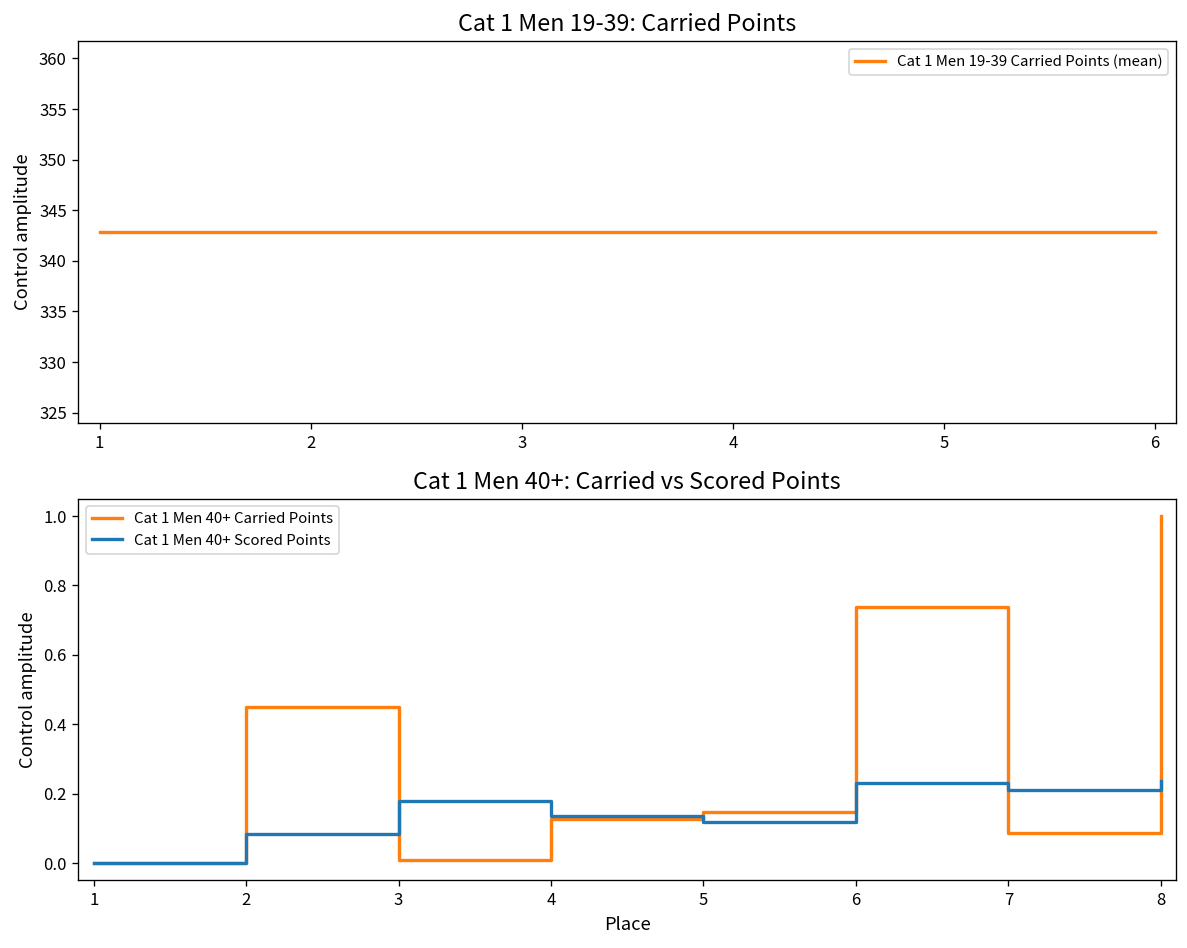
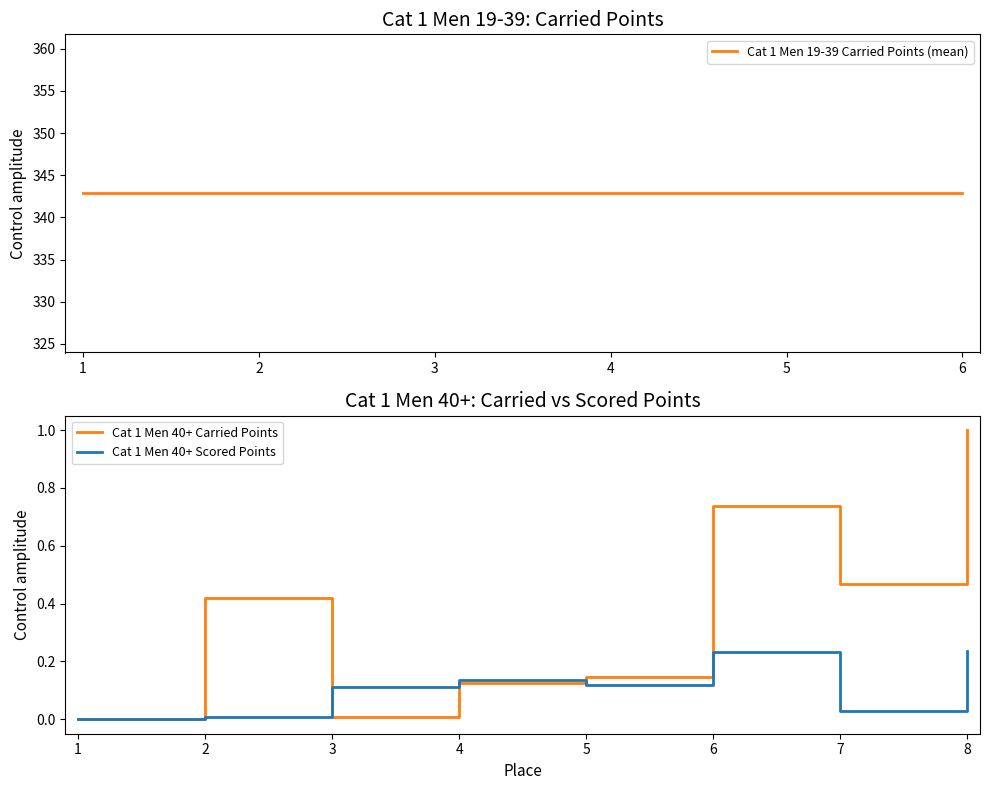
  {
    "Cat 1 Men 19-39: Carried Points": {
      "1": 343,
      "2": 343,
      "3": 343,
      "4": 343,
      "5": 343,
      "6": 343
    },
    "Cat 1 Men 40+: Carried vs Scored Points": {
      "Cat 1 Men 40+ Carried Points": {
-       "2": 0.45,
+       "2": 0.42,
        "3": 0.01,
        "4": 0.13,
        "5": 0.15,
        "6": 0.74,
-       "7": 0.09,
+       "7": 0.47,
        "8": 1.00
      },
      "Cat 1 Men 40+ Scored Points": {
-       "2": 0.09,
-       "3": 0.18,
+       "2": 0.01,
+       "3": 0.11,
        "4": 0.14,
        "5": 0.12,
        "6": 0.23,
-       "7": 0.21,
+       "7": 0.03,
        "8": 0.24
      }
    }
  }
